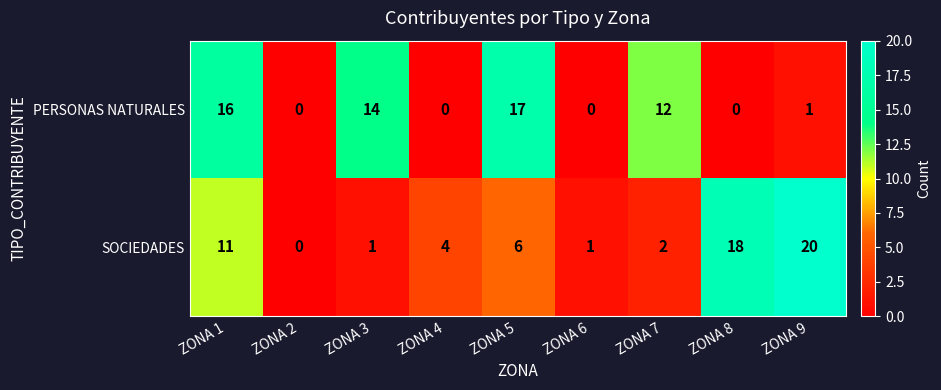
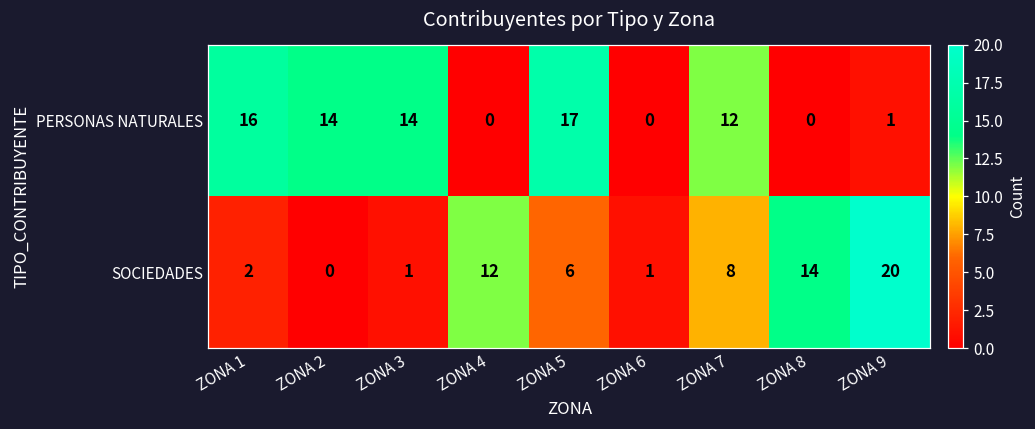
  {
    "PERSONAS NATURALES": {
      "ZONA 1": 16,
-     "ZONA 2": 0,
+     "ZONA 2": 14,
      "ZONA 3": 14,
      "ZONA 4": 0,
      "ZONA 5": 17,
      "ZONA 6": 0,
      "ZONA 7": 12,
      "ZONA 8": 0,
      "ZONA 9": 1
    },
    "SOCIEDADES": {
-     "ZONA 1": 11,
+     "ZONA 1": 2,
      "ZONA 2": 0,
      "ZONA 3": 1,
-     "ZONA 4": 4,
+     "ZONA 4": 12,
      "ZONA 5": 6,
      "ZONA 6": 1,
-     "ZONA 7": 2,
-     "ZONA 8": 18,
+     "ZONA 7": 8,
+     "ZONA 8": 14,
      "ZONA 9": 20
    }
  }
